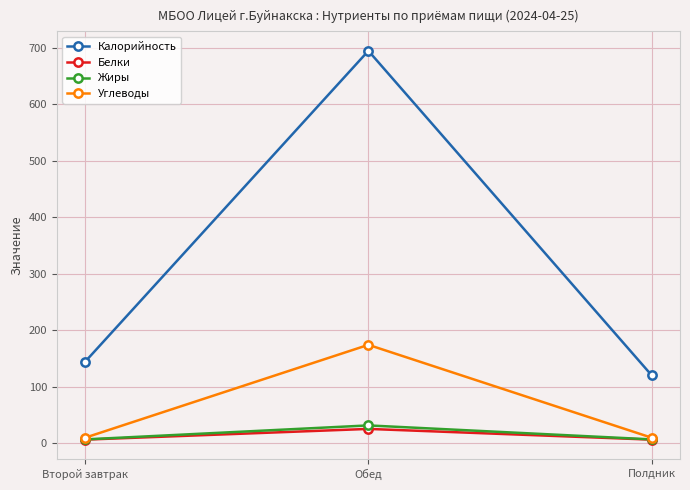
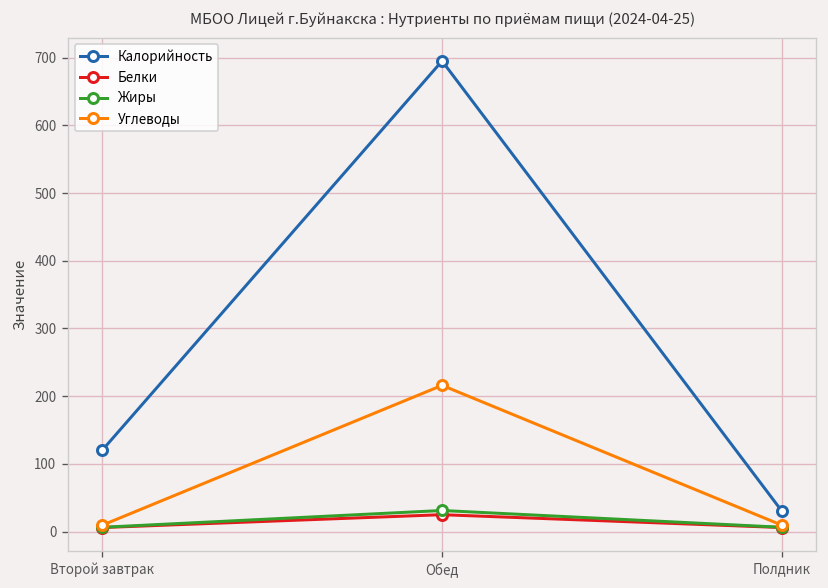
  {
    "Калорийность": {
-     "Второй завтрак": 140,
+     "Второй завтрак": 120,
      "Обед": 700,
-     "Полдник": 120
+     "Полдник": 30
    },
    "Белки": {
      "Обед": 30
    },
    "Жиры": {
      "Обед": 30
    },
    "Углеводы": {
-     "Обед": 170
+     "Обед": 220
    }
  }
